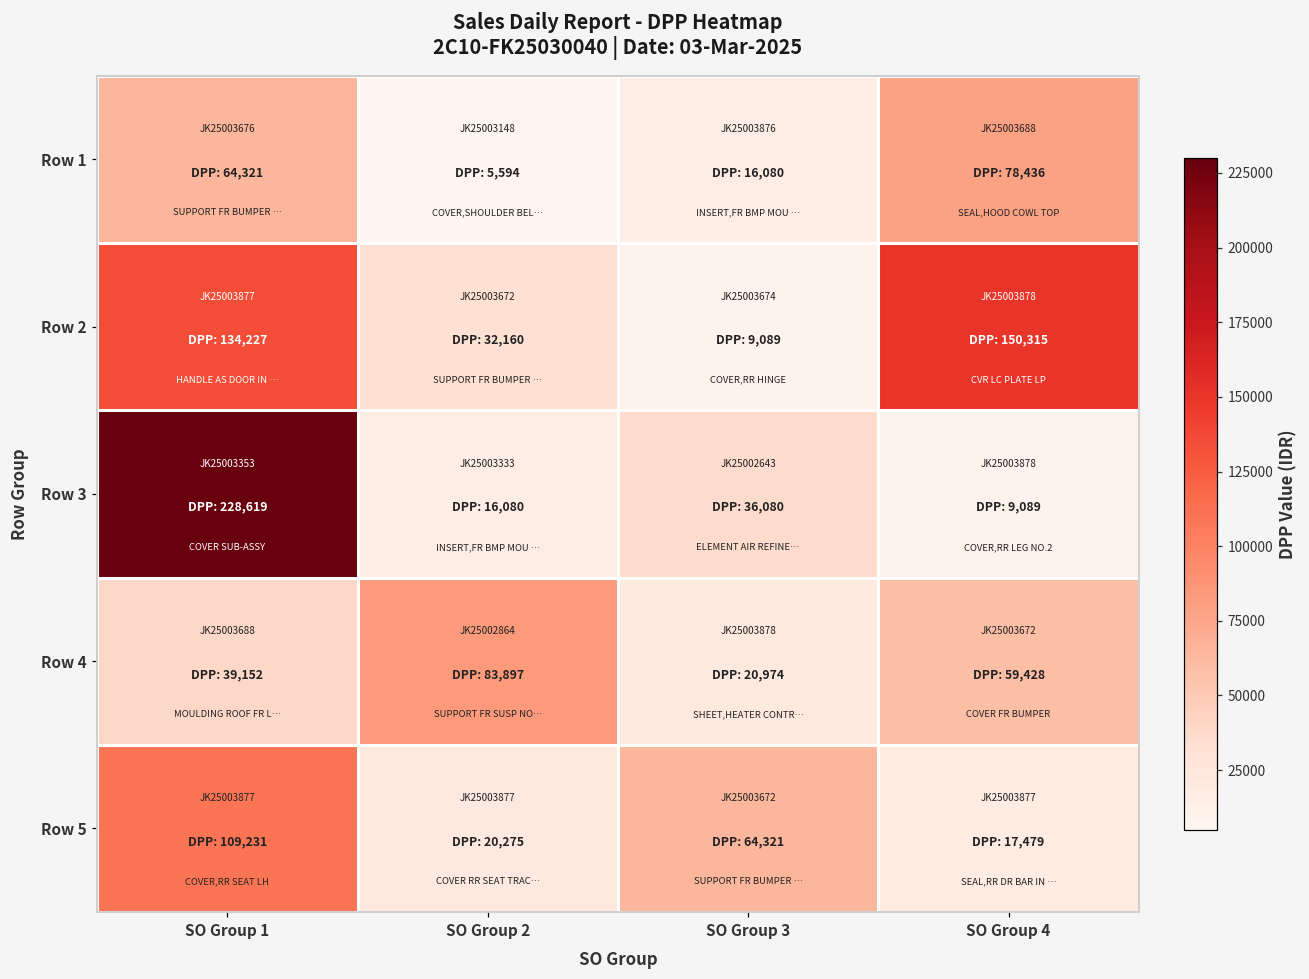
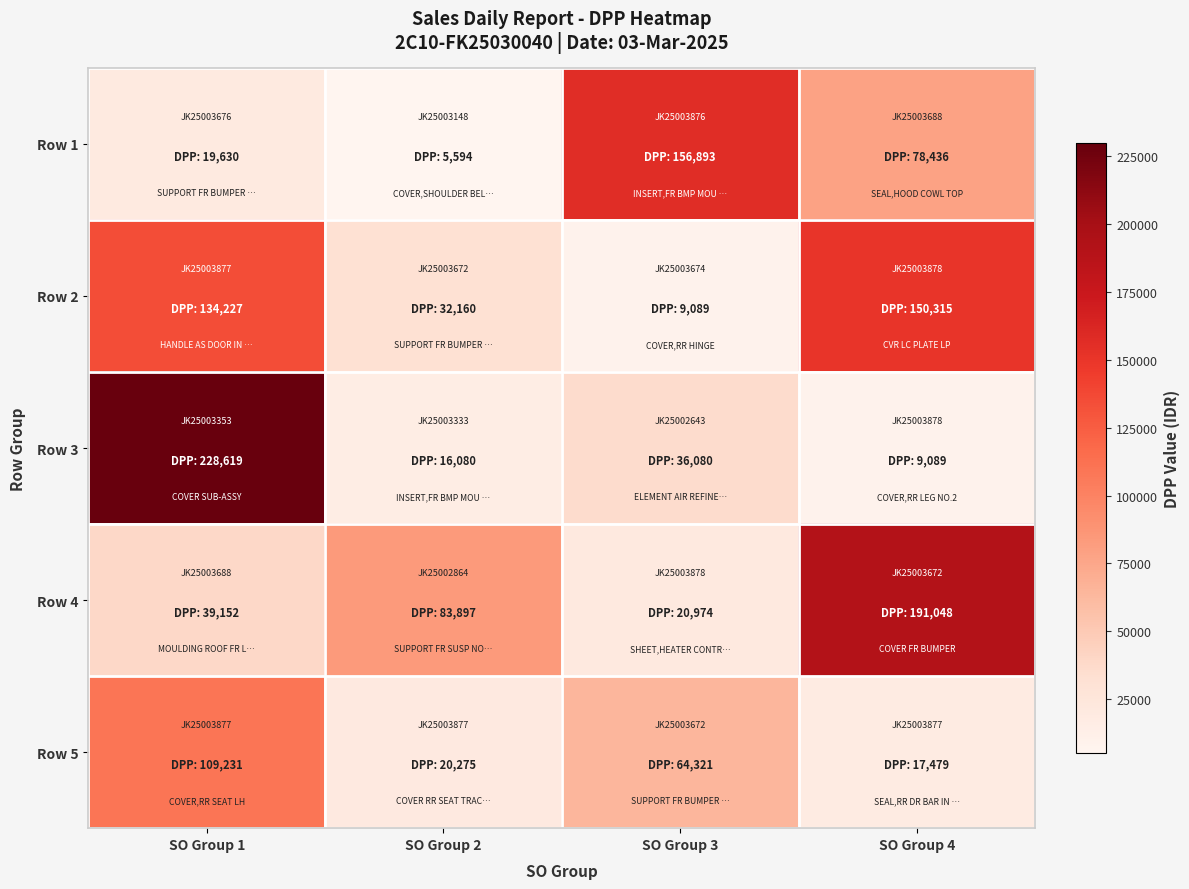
  {
    "Row 1": {
-     "SO Group 1": "64,321",
-     "SO Group 3": "16,080"
+     "SO Group 1": "19,630",
+     "SO Group 3": "156,893"
    },
    "Row 4": {
-     "SO Group 4": "59,428"
+     "SO Group 4": "191,048"
    }
  }
